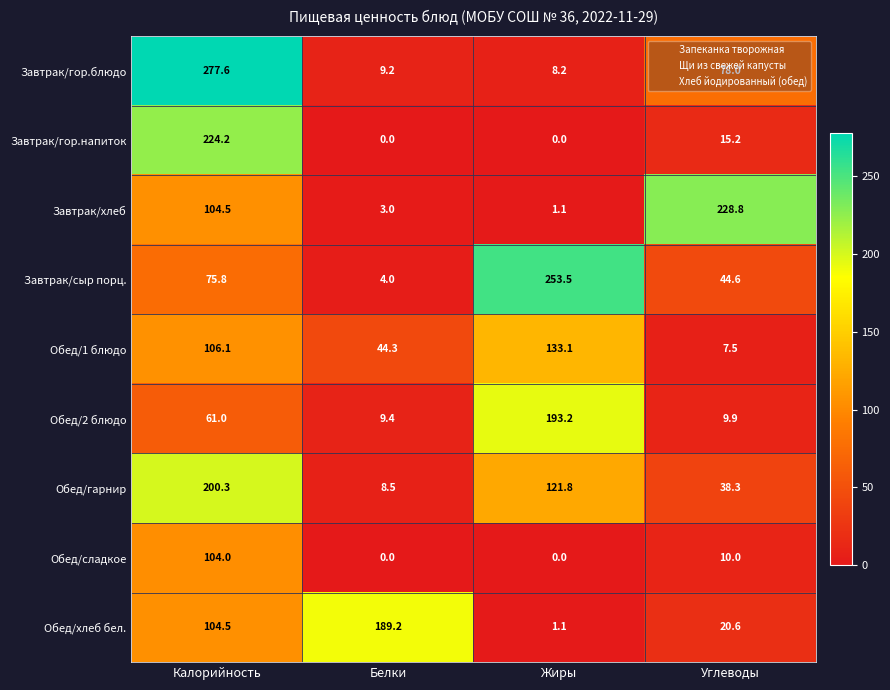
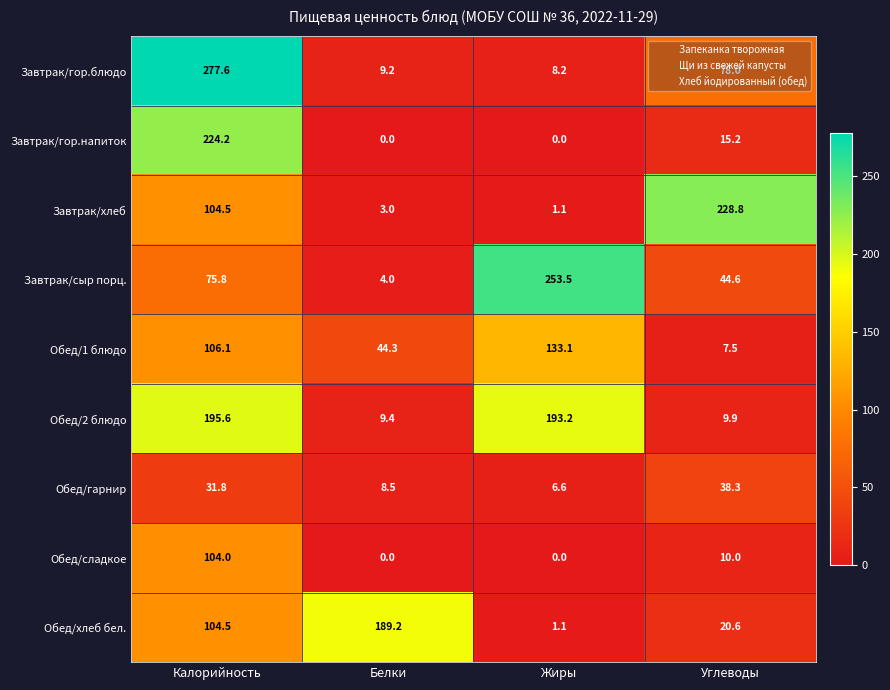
  {
    "Завтрак/гор.блюдо": {
      "Калорийность": 277.6,
      "Белки": 9.2,
      "Жиры": 8.2
    },
    "Завтрак/гор.напиток": {
      "Калорийность": 224.2,
      "Белки": 0.0,
      "Жиры": 0.0,
      "Углеводы": 15.2
    },
    "Завтрак/хлеб": {
      "Калорийность": 104.5,
      "Белки": 3.0,
      "Жиры": 1.1,
      "Углеводы": 228.8
    },
    "Завтрак/сыр порц.": {
      "Калорийность": 75.8,
      "Белки": 4.0,
      "Жиры": 253.5,
      "Углеводы": 44.6
    },
    "Обед/1 блюдо": {
      "Калорийность": 106.1,
      "Белки": 44.3,
      "Жиры": 133.1,
      "Углеводы": 7.5
    },
    "Обед/2 блюдо": {
-     "Калорийность": 61.0,
+     "Калорийность": 195.6,
      "Белки": 9.4,
      "Жиры": 193.2,
      "Углеводы": 9.9
    },
    "Обед/гарнир": {
-     "Калорийность": 200.3,
+     "Калорийность": 31.8,
      "Белки": 8.5,
-     "Жиры": 121.8,
+     "Жиры": 6.6,
      "Углеводы": 38.3
    },
    "Обед/сладкое": {
      "Калорийность": 104.0,
      "Белки": 0.0,
      "Жиры": 0.0,
      "Углеводы": 10.0
    },
    "Обед/хлеб бел.": {
      "Калорийность": 104.5,
      "Белки": 189.2,
      "Жиры": 1.1,
      "Углеводы": 20.6
    }
  }
